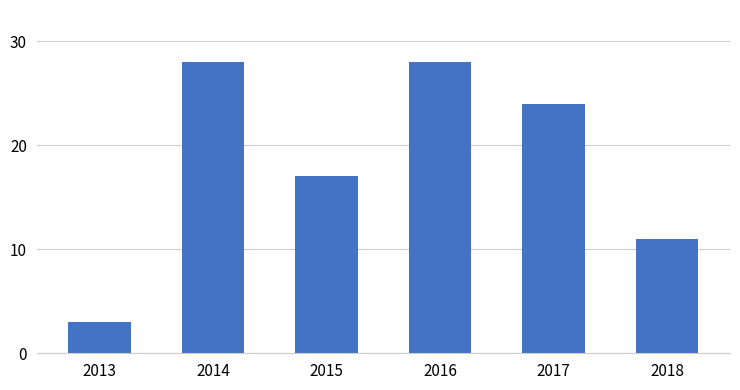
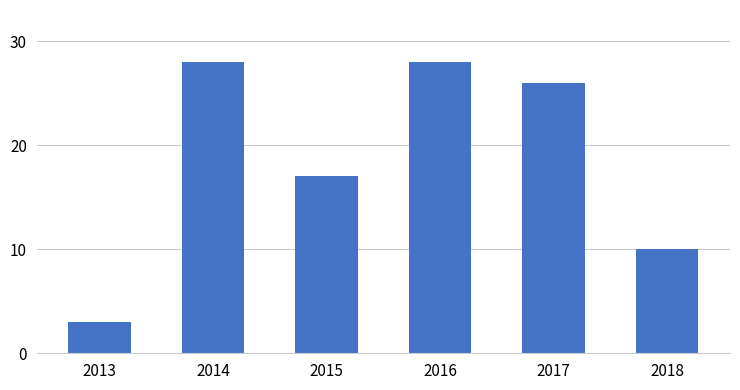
  {
    "2013": 3,
    "2014": 28,
    "2015": 17,
    "2016": 28,
-   "2017": 24,
-   "2018": 11
+   "2017": 26,
+   "2018": 10
  }
